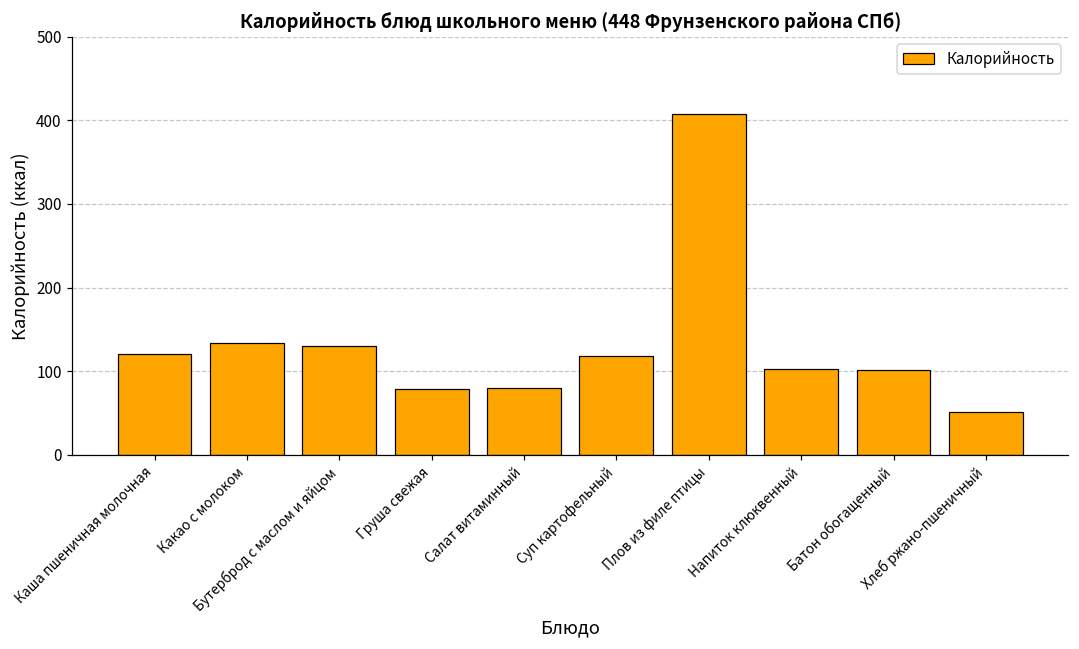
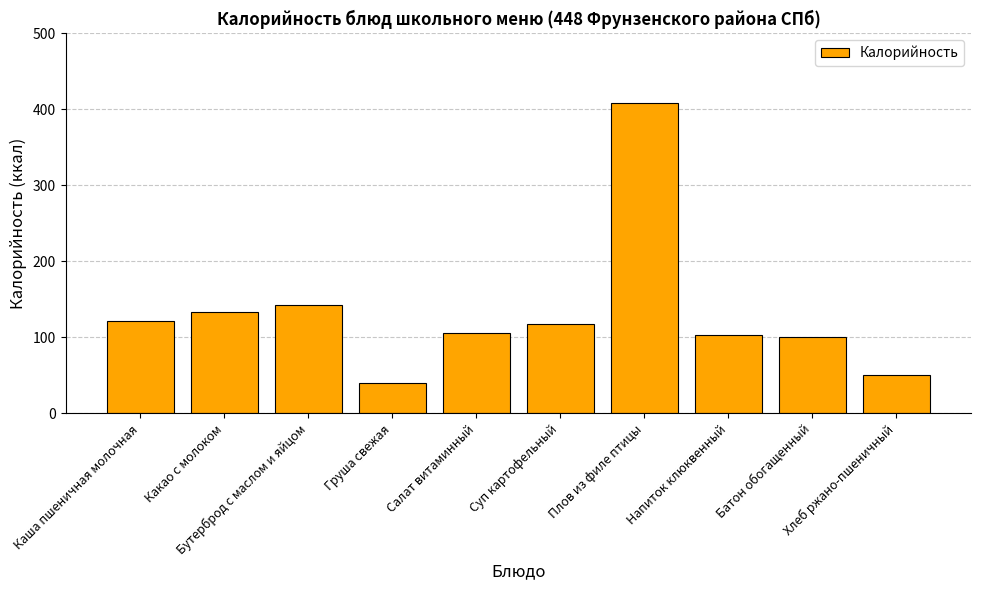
  {
    "Каша пшеничная молочная": 120,
    "Какао с молоком": 130,
-   "Бутерброд с маслом и яйцом": 130,
-   "Груша свежая": 80,
-   "Салат витаминный": 80,
+   "Бутерброд с маслом и яйцом": 140,
+   "Груша свежая": 40,
+   "Салат витаминный": 110,
    "Суп картофельный": 120,
    "Плов из филе птицы": 410,
    "Напиток клюквенный": 100,
    "Батон обогащенный": 100,
    "Хлеб ржано-пшеничный": 50
  }
